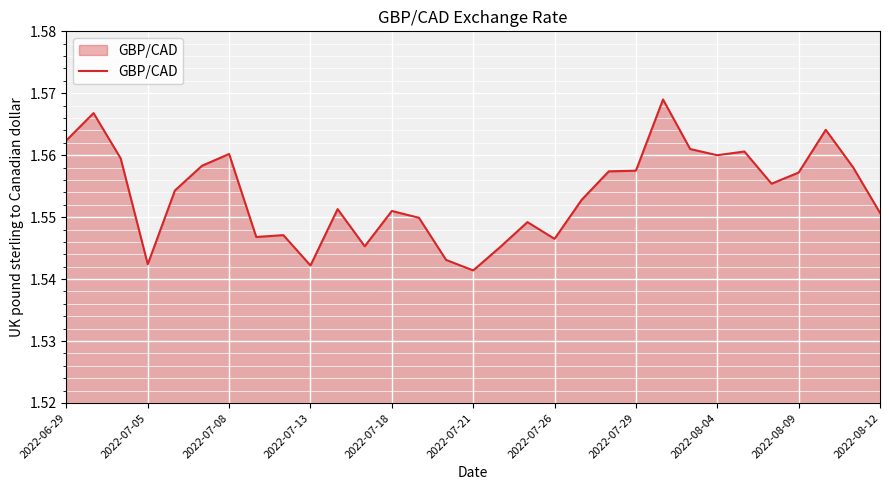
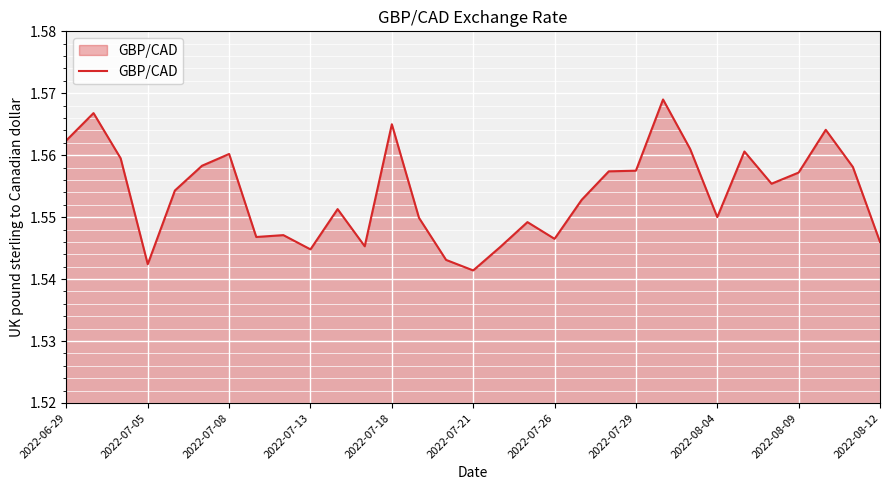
  {
    "2022-06-29": 1.562,
    "2022-07-05": 1.542,
    "2022-07-08": 1.560,
-   "2022-07-13": 1.542,
-   "2022-07-18": 1.551,
+   "2022-07-13": 1.545,
+   "2022-07-18": 1.565,
    "2022-07-21": 1.541,
    "2022-07-26": 1.547,
    "2022-07-29": 1.558,
-   "2022-08-04": 1.56,
+   "2022-08-04": 1.55,
    "2022-08-09": 1.557,
-   "2022-08-12": 1.551
+   "2022-08-12": 1.546
  }
